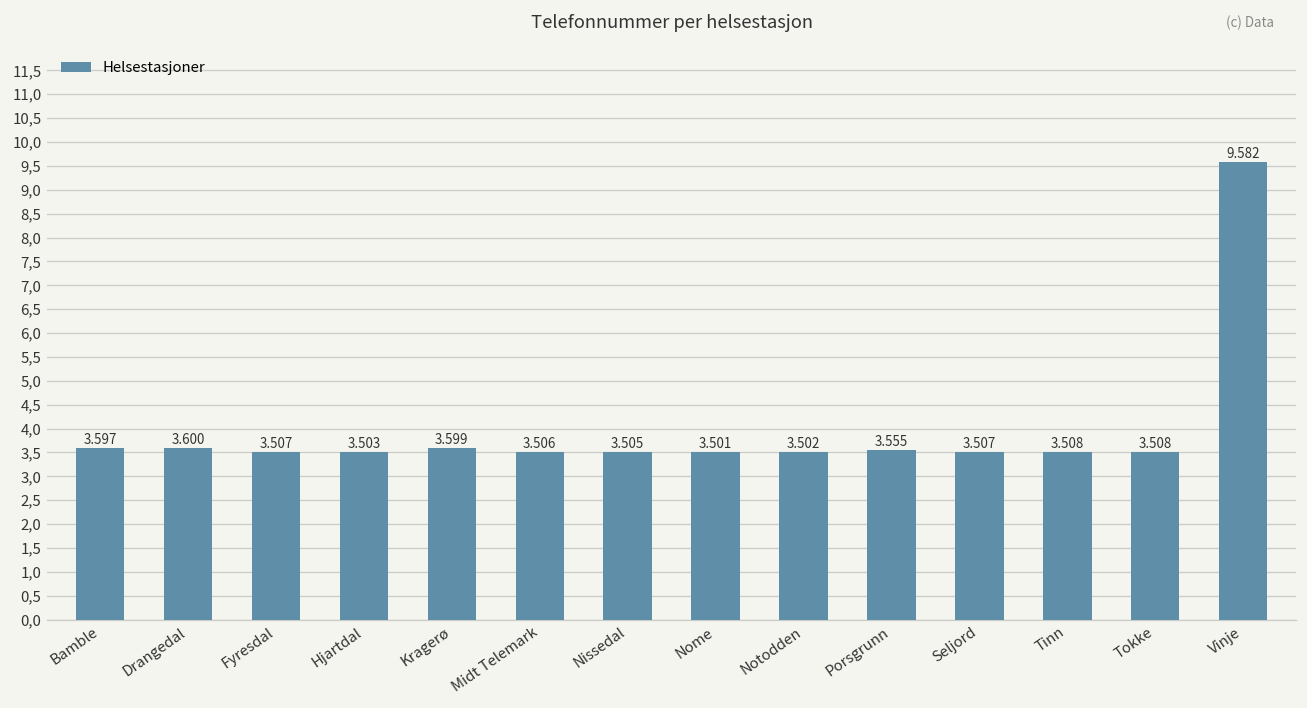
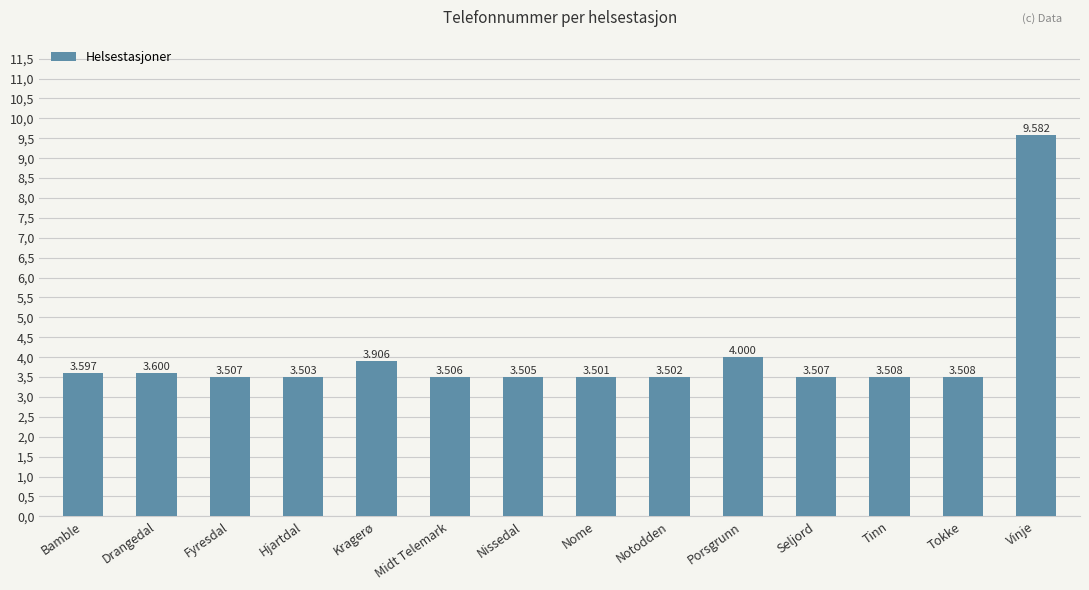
  {
    "Bamble": 3.597,
    "Drangedal": 3.600,
    "Fyresdal": 3.507,
    "Hjartdal": 3.503,
-   "Kragerø": 3.599,
+   "Kragerø": 3.906,
    "Midt Telemark": 3.506,
    "Nissedal": 3.505,
    "Nome": 3.501,
    "Notodden": 3.502,
-   "Porsgrunn": 3.555,
+   "Porsgrunn": 4.000,
    "Seljord": 3.507,
    "Tinn": 3.508,
    "Tokke": 3.508,
    "Vinje": 9.582
  }
